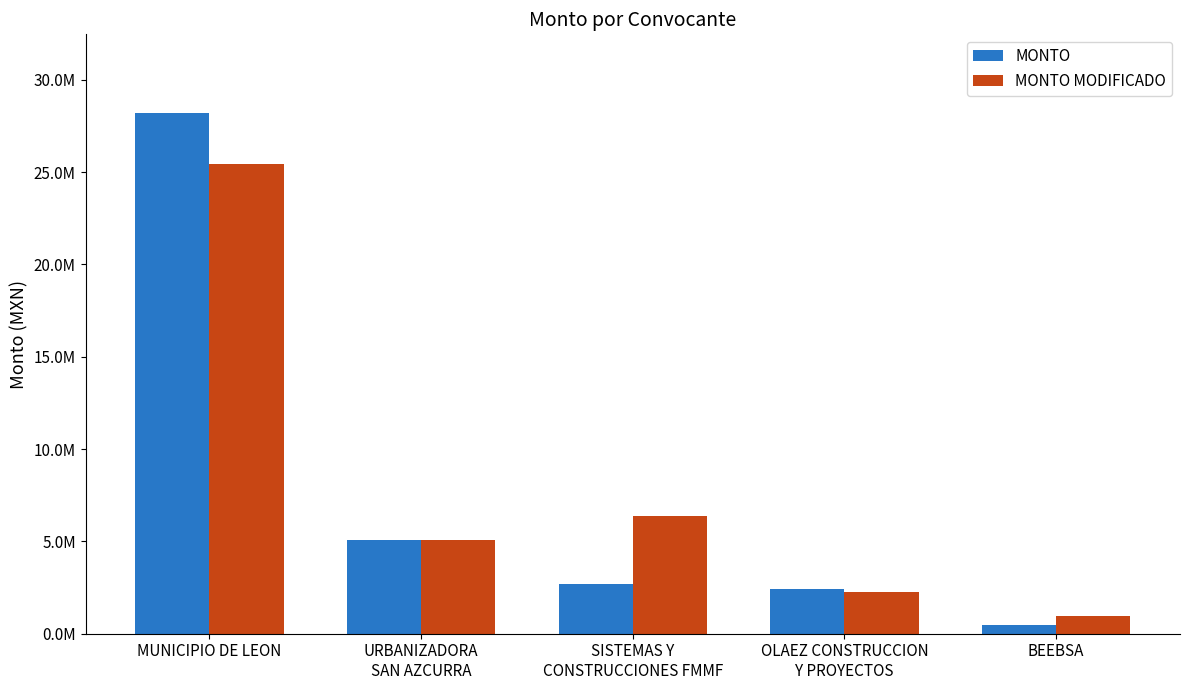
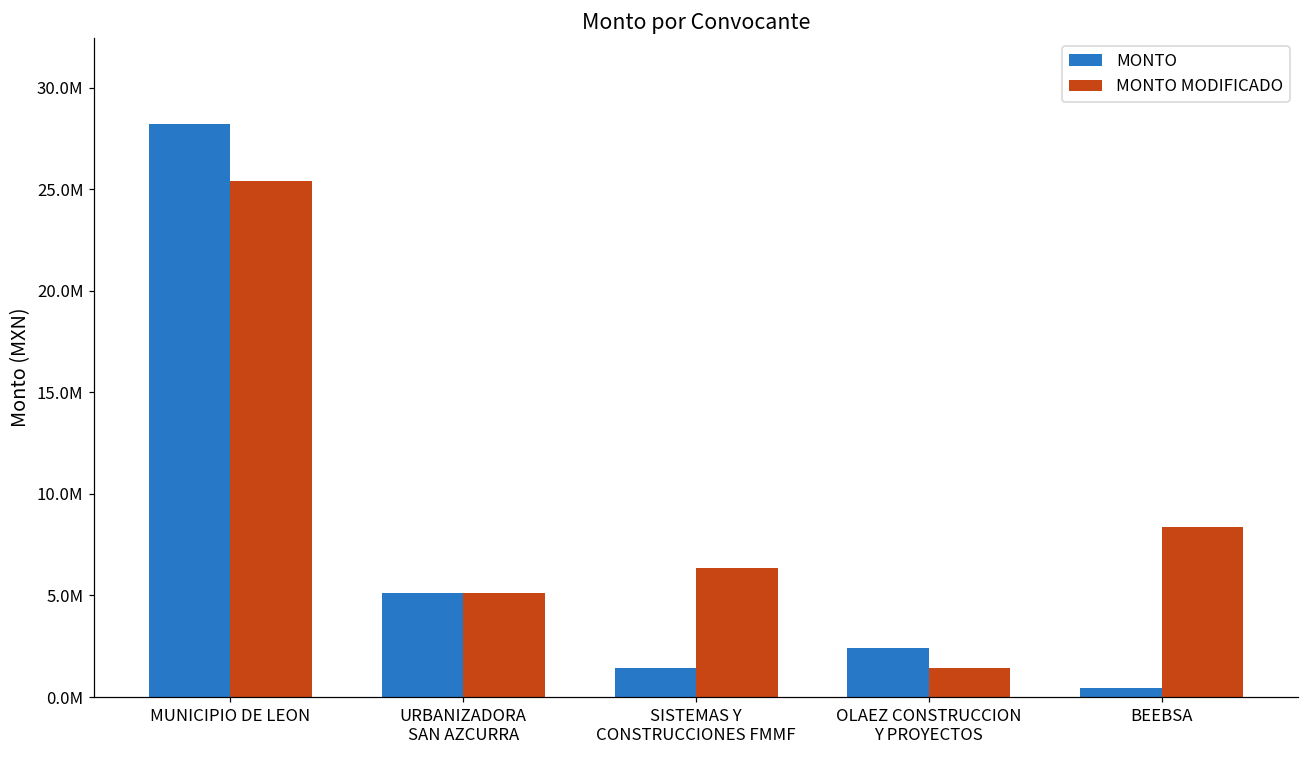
  {
    "MONTO": {
      "MUNICIPIO DE LEON": 28200000,
      "URBANIZADORA SAN AZCURRA": 5100000,
-     "SISTEMAS Y CONSTRUCCIONES FMMF": 2700000,
+     "SISTEMAS Y CONSTRUCCIONES FMMF": 1400000,
      "OLAEZ CONSTRUCCION Y PROYECTOS": 2400000,
      "BEEBSA": 400000
    },
    "MONTO MODIFICADO": {
      "MUNICIPIO DE LEON": 25400000,
      "URBANIZADORA SAN AZCURRA": 5100000,
      "SISTEMAS Y CONSTRUCCIONES FMMF": 6300000,
-     "OLAEZ CONSTRUCCION Y PROYECTOS": 2200000,
-     "BEEBSA": 1000000
+     "OLAEZ CONSTRUCCION Y PROYECTOS": 1400000,
+     "BEEBSA": 8400000
    }
  }
